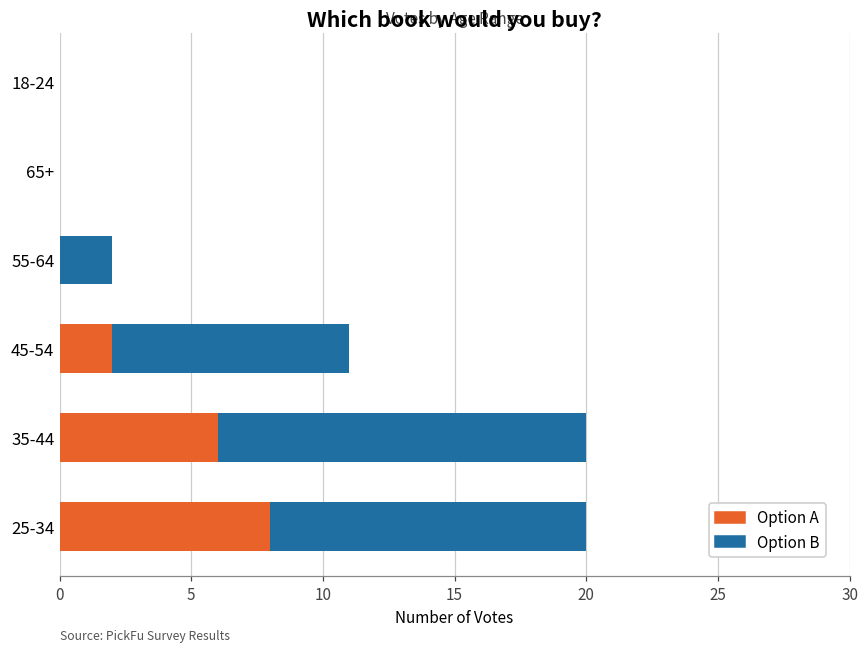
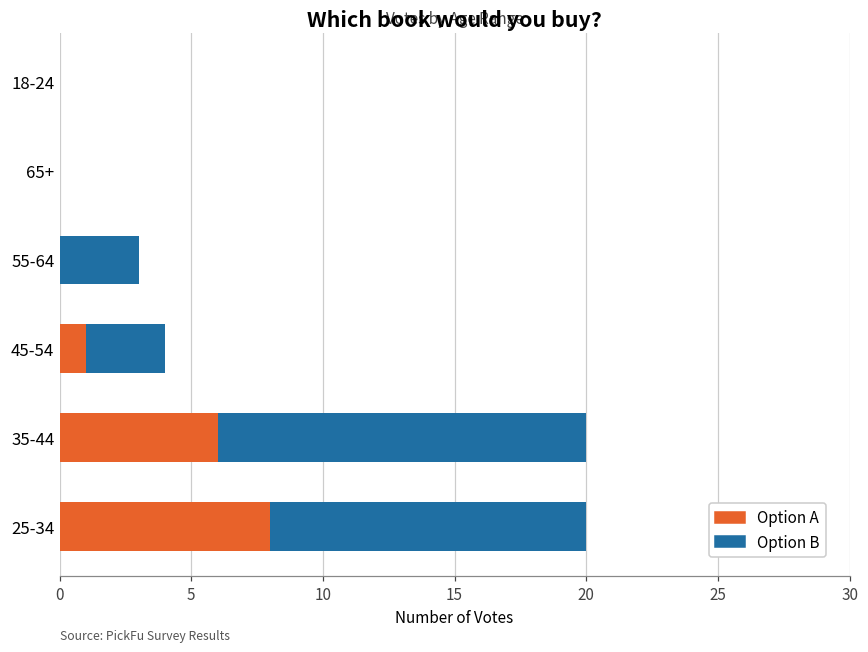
  {
    "Option A": {
      "18-24": 0,
      "65+": 0,
      "55-64": 0,
-     "45-54": 2,
+     "45-54": 1,
      "35-44": 6,
      "25-34": 8
    },
    "Option B": {
      "18-24": 0,
      "65+": 0,
-     "55-64": 2,
-     "45-54": 9,
+     "55-64": 3,
+     "45-54": 3,
      "35-44": 14,
      "25-34": 12
    }
  }
